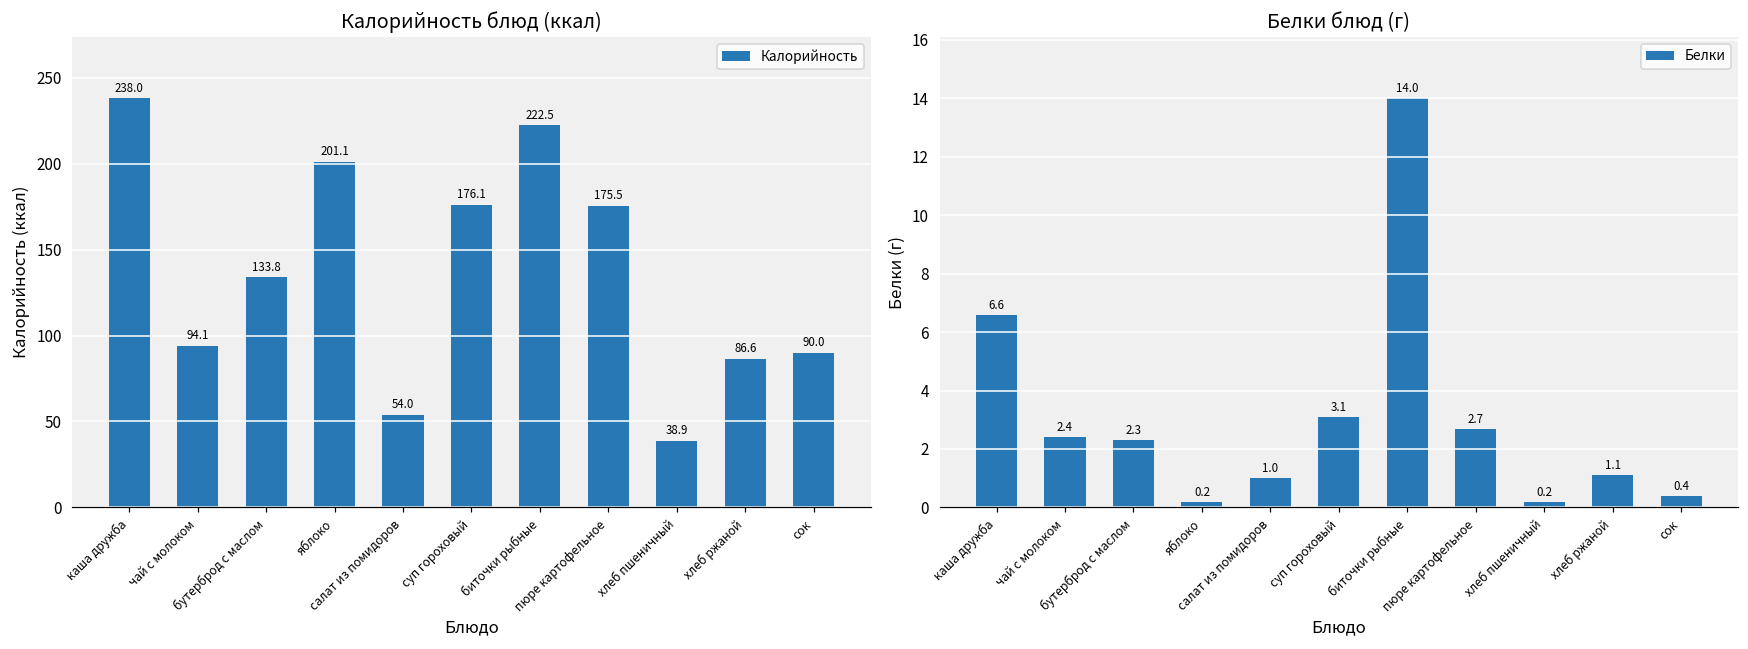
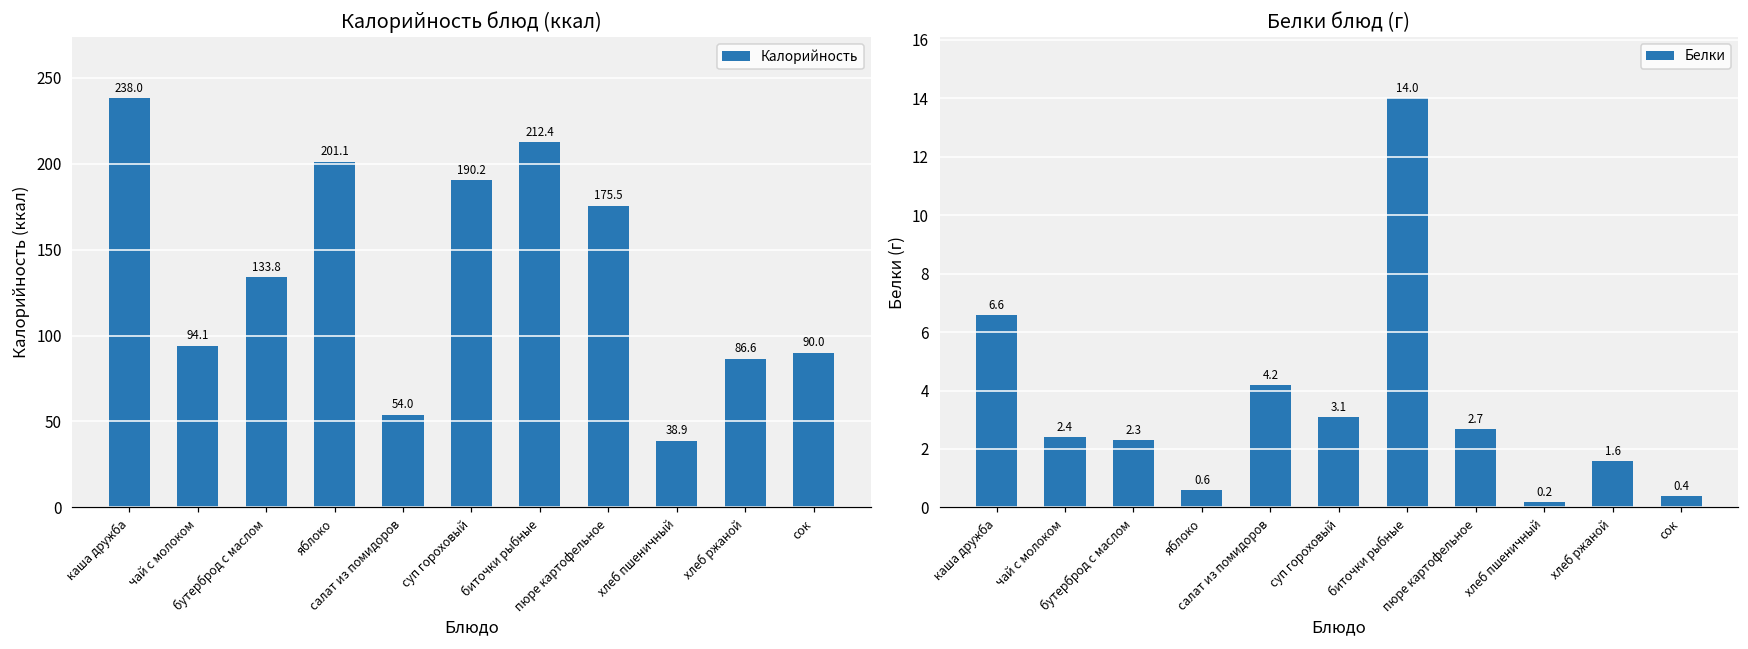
  {
    "Калорийность блюд (ккал)": {
      "каша дружба": 238.0,
      "чай с молоком": 94.1,
      "бутерброд с маслом": 133.8,
      "яблоко": 201.1,
      "салат из помидоров": 54.0,
-     "суп гороховый": 176.1,
-     "биточки рыбные": 222.5,
+     "суп гороховый": 190.2,
+     "биточки рыбные": 212.4,
      "пюре картофельное": 175.5,
      "хлеб пшеничный": 38.9,
      "хлеб ржаной": 86.6,
      "сок": 90.0
    },
    "Белки блюд (г)": {
      "каша дружба": 6.6,
      "чай с молоком": 2.4,
      "бутерброд с маслом": 2.3,
-     "яблоко": 0.2,
-     "салат из помидоров": 1.0,
+     "яблоко": 0.6,
+     "салат из помидоров": 4.2,
      "суп гороховый": 3.1,
      "биточки рыбные": 14.0,
      "пюре картофельное": 2.7,
      "хлеб пшеничный": 0.2,
-     "хлеб ржаной": 1.1,
+     "хлеб ржаной": 1.6,
      "сок": 0.4
    }
  }
